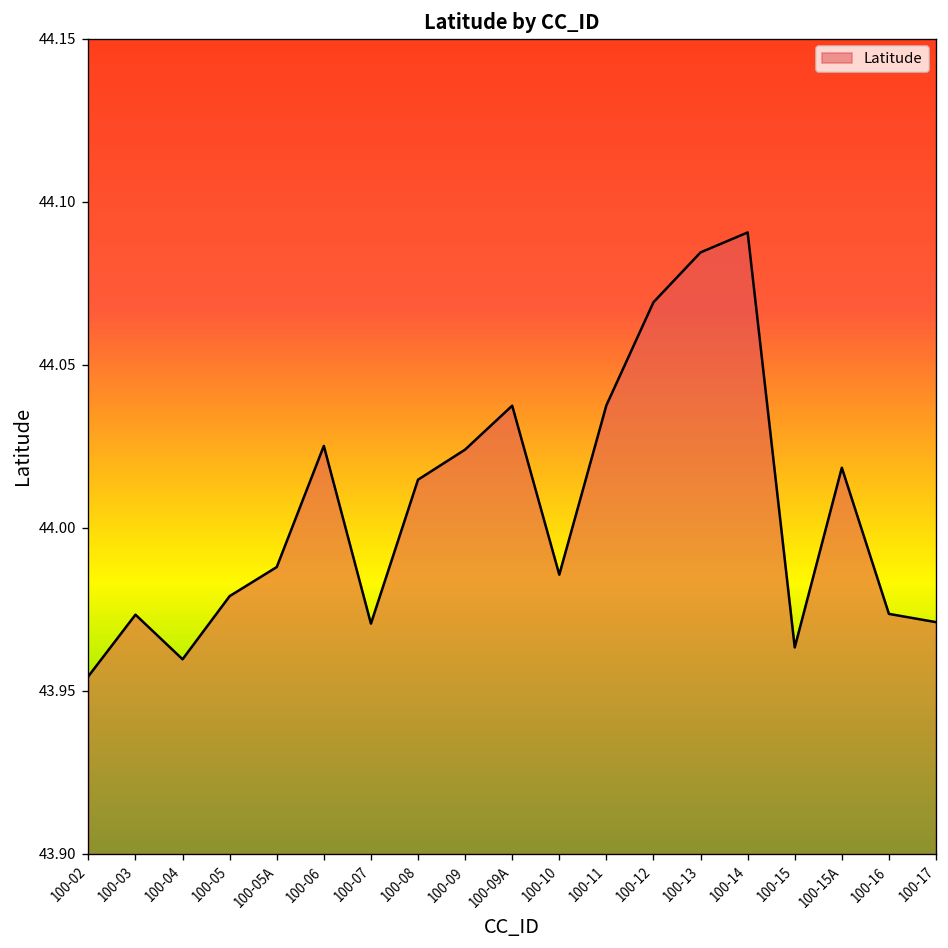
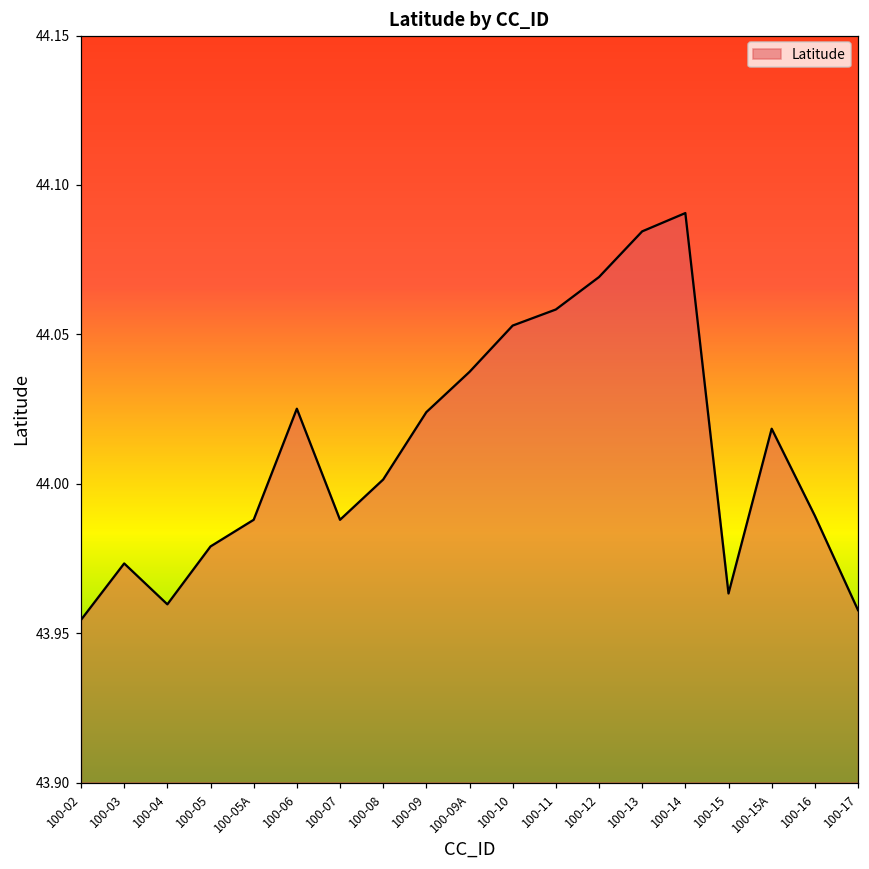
  {
    "100-02": 43.954,
    "100-03": 43.973,
    "100-04": 43.960,
    "100-05": 43.979,
    "100-05A": 43.988,
    "100-06": 44.025,
-   "100-07": 43.971,
-   "100-08": 44.015,
+   "100-07": 43.988,
+   "100-08": 44.001,
    "100-09": 44.024,
    "100-09A": 44.037,
-   "100-10": 43.986,
-   "100-11": 44.038,
+   "100-10": 44.053,
+   "100-11": 44.058,
    "100-12": 44.069,
    "100-13": 44.084,
    "100-14": 44.091,
    "100-15": 43.963,
    "100-15A": 44.018,
-   "100-16": 43.974,
-   "100-17": 43.971
+   "100-16": 43.989,
+   "100-17": 43.958
  }
